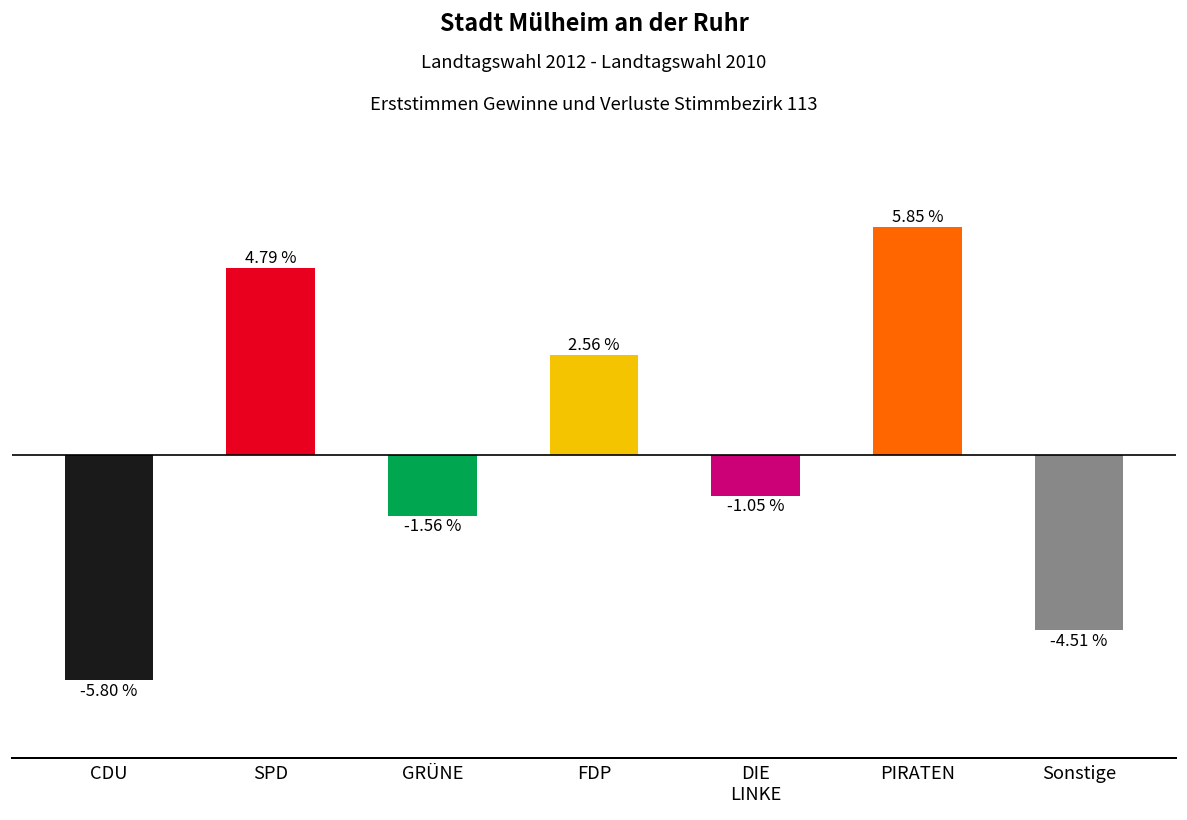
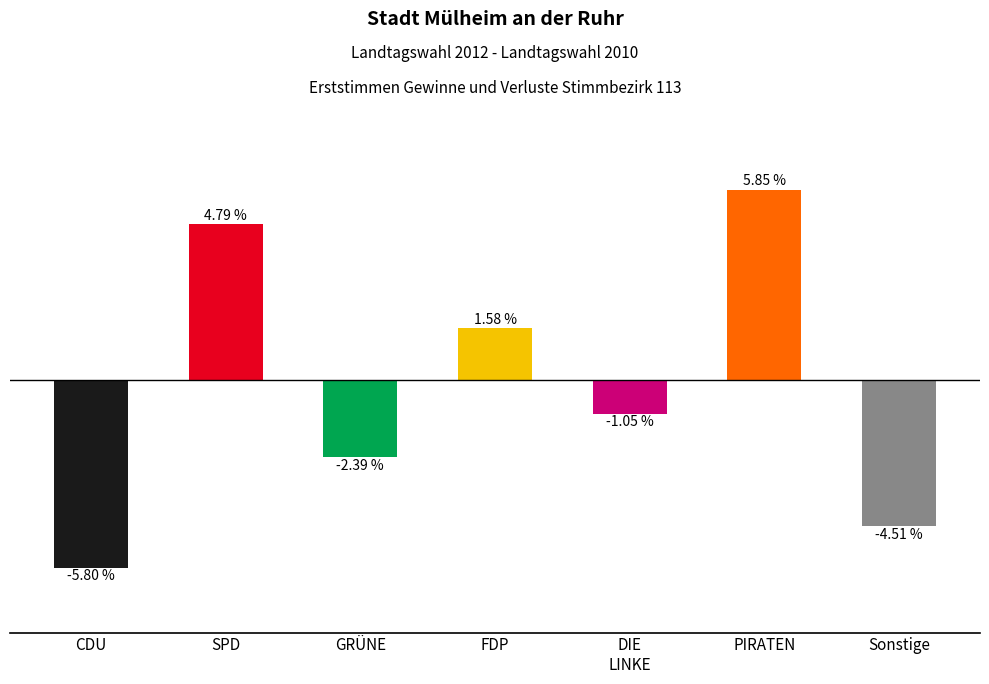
  {
    "CDU": "-5.80 %",
    "SPD": "4.79 %",
-   "GRÜNE": "-1.56 %",
-   "FDP": "2.56 %",
+   "GRÜNE": "-2.39 %",
+   "FDP": "1.58 %",
    "DIE LINKE": "-1.05 %",
    "PIRATEN": "5.85 %",
    "Sonstige": "-4.51 %"
  }
